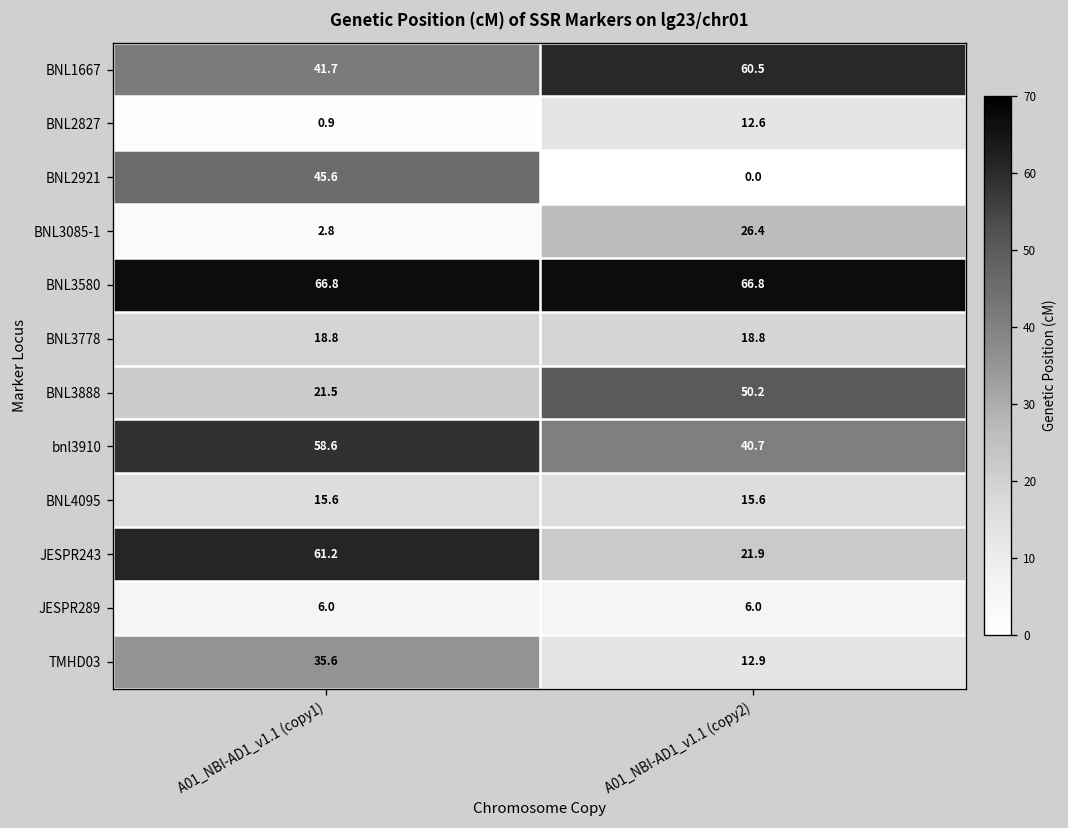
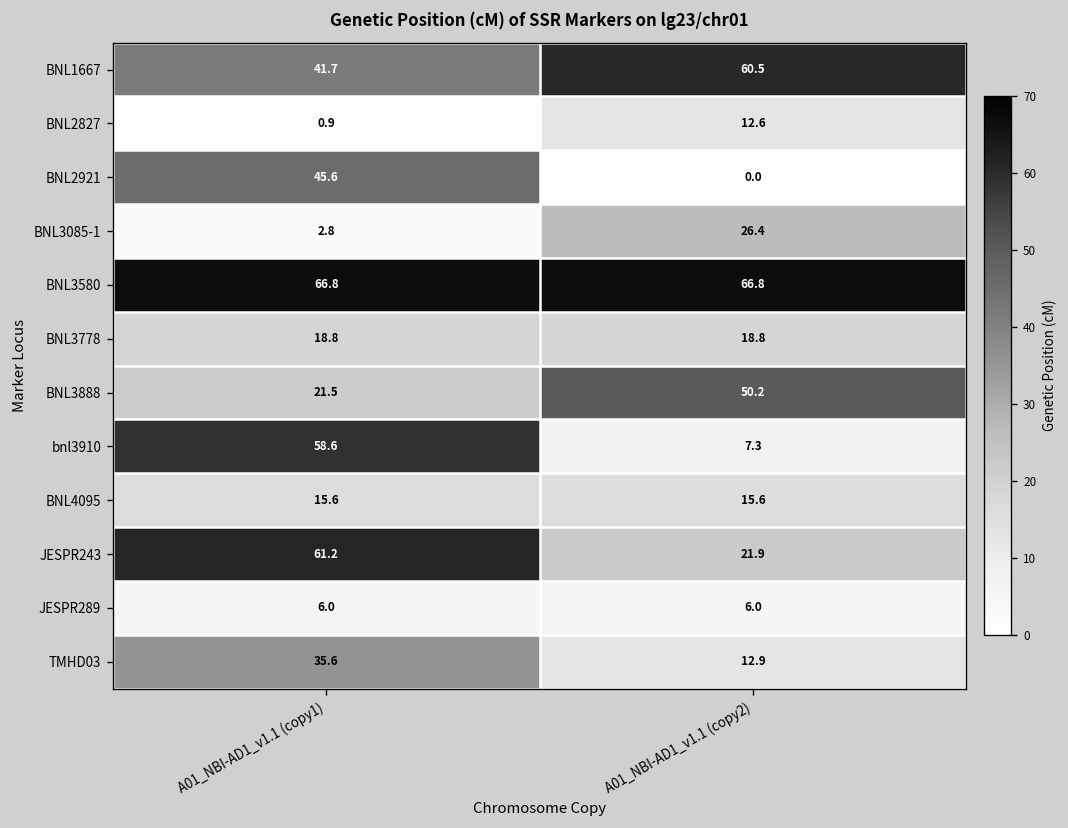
  {
    "BNL1667": {
      "A01_NBI-AD1_v1.1 (copy1)": 41.7,
      "A01_NBI-AD1_v1.1 (copy2)": 60.5
    },
    "BNL2827": {
      "A01_NBI-AD1_v1.1 (copy1)": 0.9,
      "A01_NBI-AD1_v1.1 (copy2)": 12.6
    },
    "BNL2921": {
      "A01_NBI-AD1_v1.1 (copy1)": 45.6,
      "A01_NBI-AD1_v1.1 (copy2)": 0.0
    },
    "BNL3085-1": {
      "A01_NBI-AD1_v1.1 (copy1)": 2.8,
      "A01_NBI-AD1_v1.1 (copy2)": 26.4
    },
    "BNL3580": {
      "A01_NBI-AD1_v1.1 (copy1)": 66.8,
      "A01_NBI-AD1_v1.1 (copy2)": 66.8
    },
    "BNL3778": {
      "A01_NBI-AD1_v1.1 (copy1)": 18.8,
      "A01_NBI-AD1_v1.1 (copy2)": 18.8
    },
    "BNL3888": {
      "A01_NBI-AD1_v1.1 (copy1)": 21.5,
      "A01_NBI-AD1_v1.1 (copy2)": 50.2
    },
    "bnl3910": {
      "A01_NBI-AD1_v1.1 (copy1)": 58.6,
-     "A01_NBI-AD1_v1.1 (copy2)": 40.7
+     "A01_NBI-AD1_v1.1 (copy2)": 7.3
    },
    "BNL4095": {
      "A01_NBI-AD1_v1.1 (copy1)": 15.6,
      "A01_NBI-AD1_v1.1 (copy2)": 15.6
    },
    "JESPR243": {
      "A01_NBI-AD1_v1.1 (copy1)": 61.2,
      "A01_NBI-AD1_v1.1 (copy2)": 21.9
    },
    "JESPR289": {
      "A01_NBI-AD1_v1.1 (copy1)": 6.0,
      "A01_NBI-AD1_v1.1 (copy2)": 6.0
    },
    "TMHD03": {
      "A01_NBI-AD1_v1.1 (copy1)": 35.6,
      "A01_NBI-AD1_v1.1 (copy2)": 12.9
    }
  }
